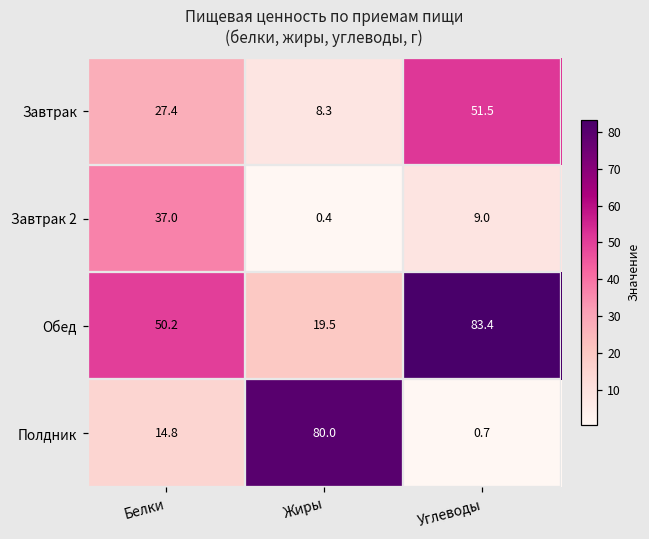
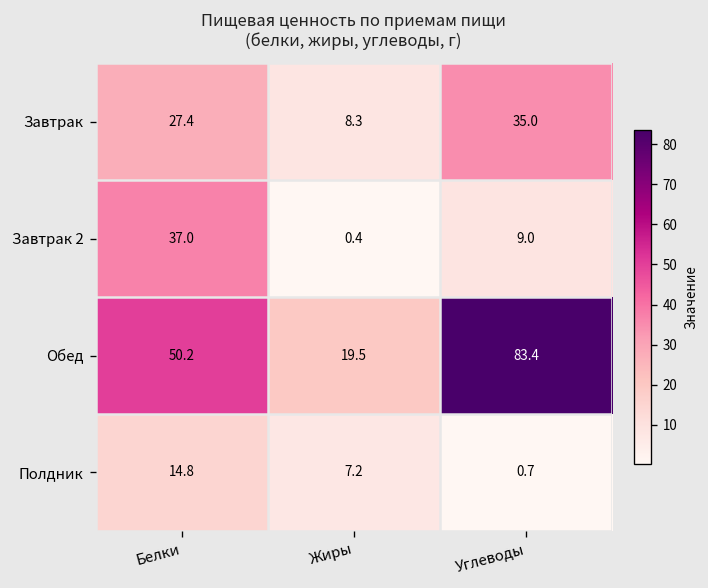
  {
    "Завтрак": {
      "Белки": 27.4,
      "Жиры": 8.3,
-     "Углеводы": 51.5
+     "Углеводы": 35.0
    },
    "Завтрак 2": {
      "Белки": 37.0,
      "Жиры": 0.4,
      "Углеводы": 9.0
    },
    "Обед": {
      "Белки": 50.2,
      "Жиры": 19.5,
      "Углеводы": 83.4
    },
    "Полдник": {
      "Белки": 14.8,
-     "Жиры": 80.0,
+     "Жиры": 7.2,
      "Углеводы": 0.7
    }
  }
